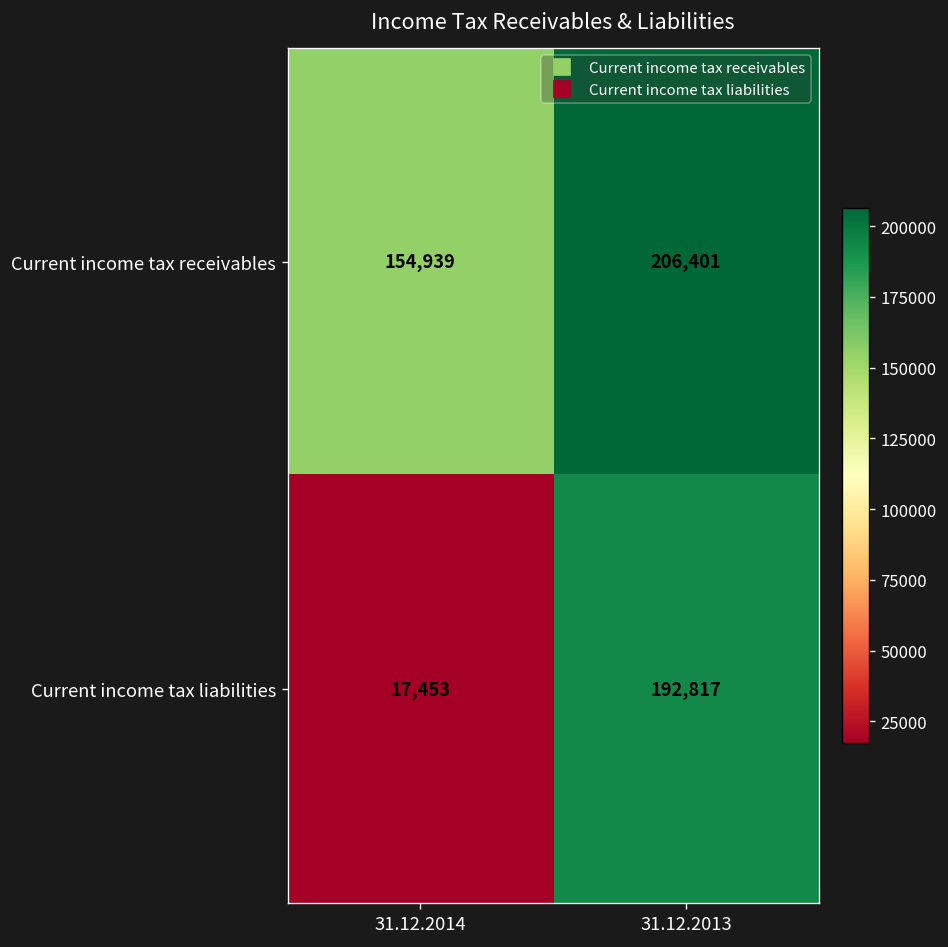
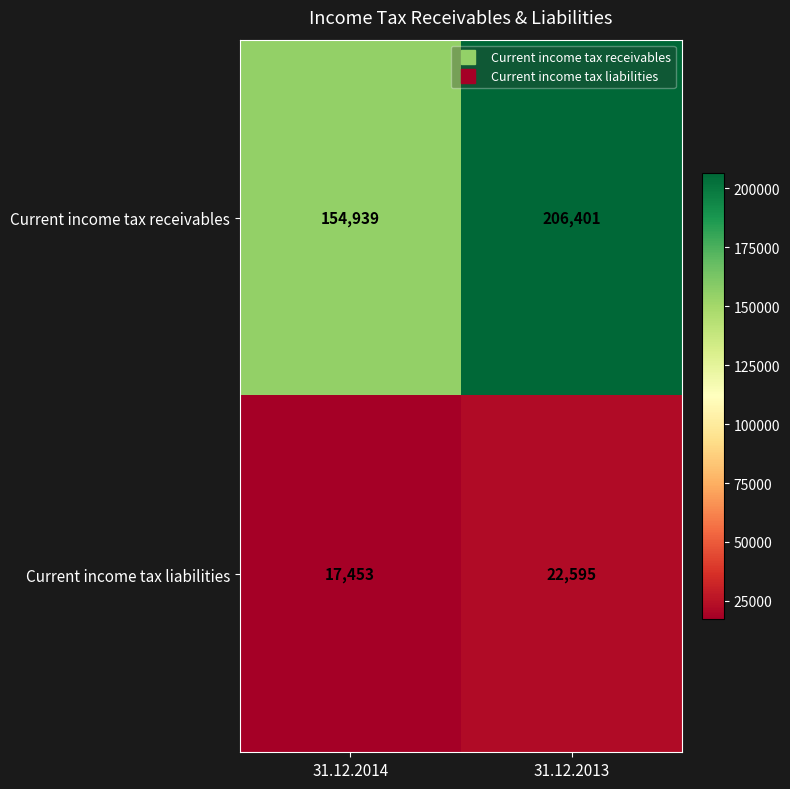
  {
    "Current income tax receivables": {
      "31.12.2014": "154,939",
      "31.12.2013": "206,401"
    },
    "Current income tax liabilities": {
      "31.12.2014": "17,453",
-     "31.12.2013": "192,817"
+     "31.12.2013": "22,595"
    }
  }
